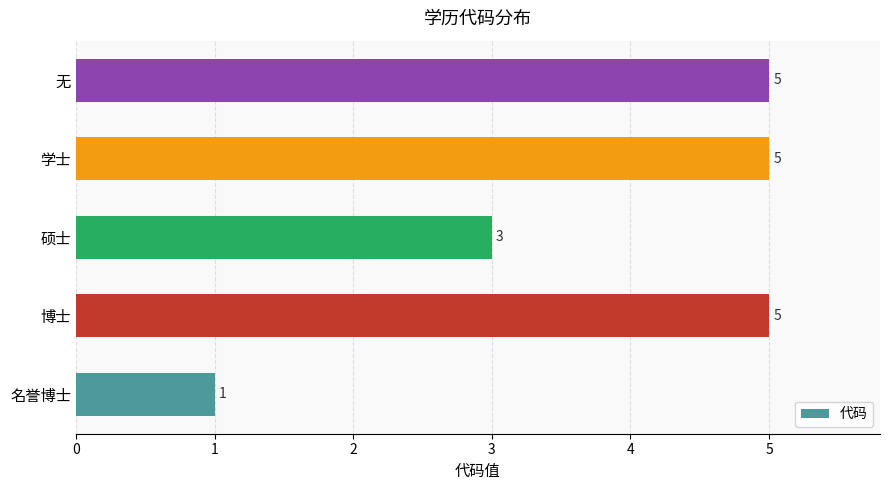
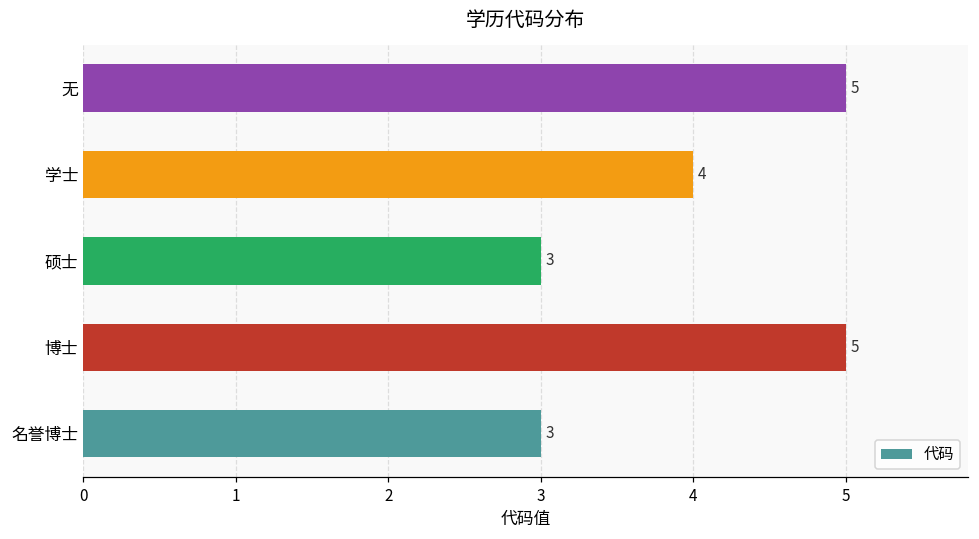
  {
    "无": 5,
-   "学士": 5,
+   "学士": 4,
    "硕士": 3,
    "博士": 5,
-   "名誉博士": 1
+   "名誉博士": 3
  }
